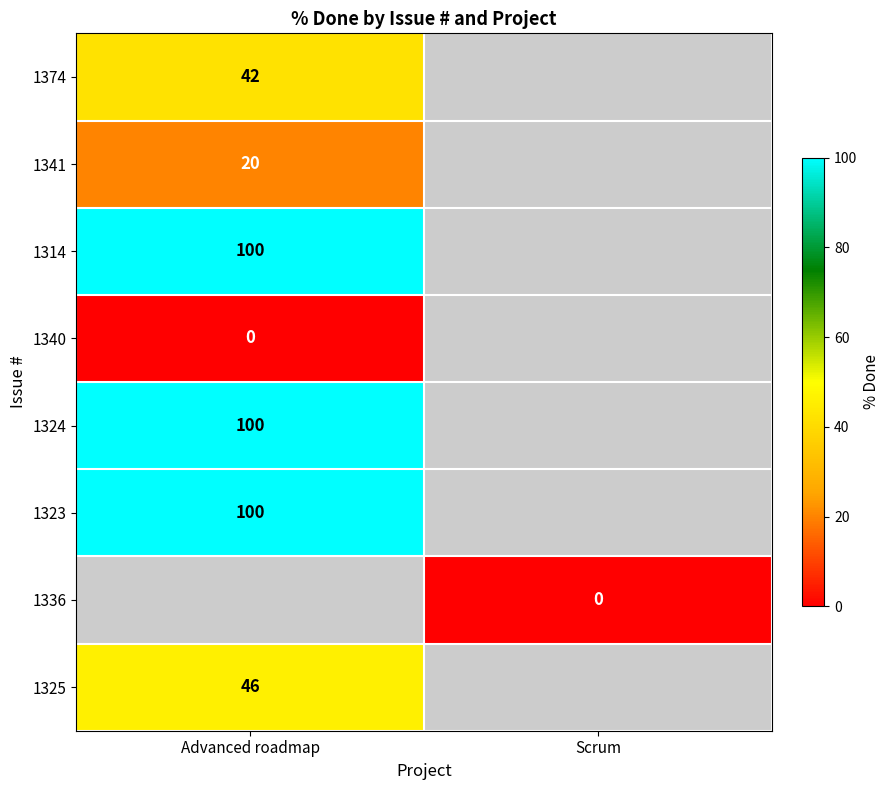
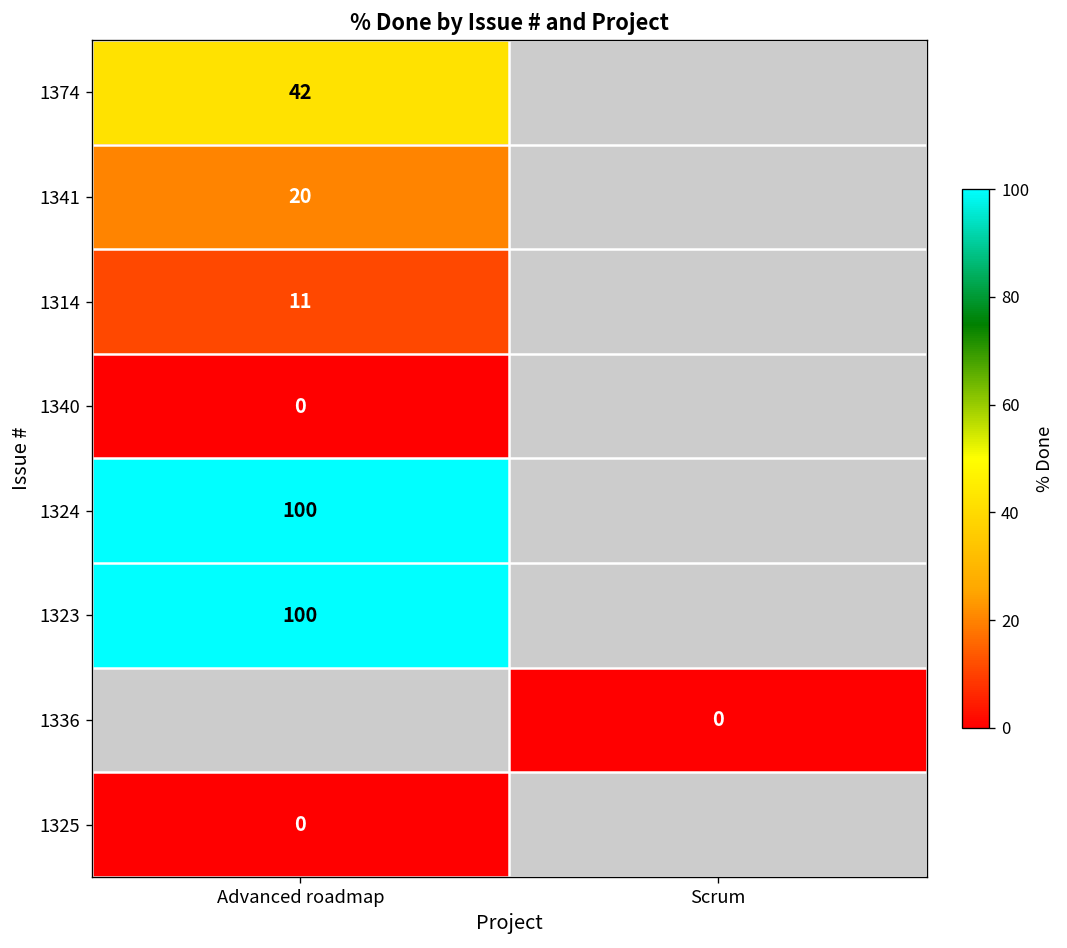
  {
    "1374": {
      "Advanced roadmap": 42
    },
    "1341": {
      "Advanced roadmap": 20
    },
    "1314": {
-     "Advanced roadmap": 100
+     "Advanced roadmap": 11
    },
    "1340": {
      "Advanced roadmap": 0
    },
    "1324": {
      "Advanced roadmap": 100
    },
    "1323": {
      "Advanced roadmap": 100
    },
    "1336": {
      "Scrum": 0
    },
    "1325": {
-     "Advanced roadmap": 46
+     "Advanced roadmap": 0
    }
  }
